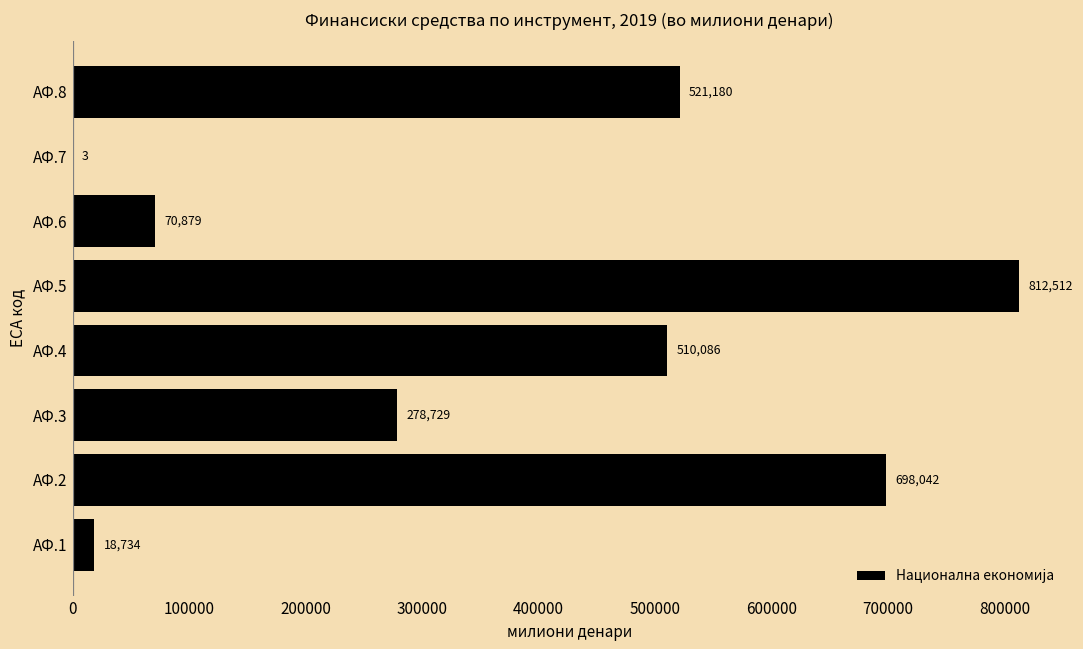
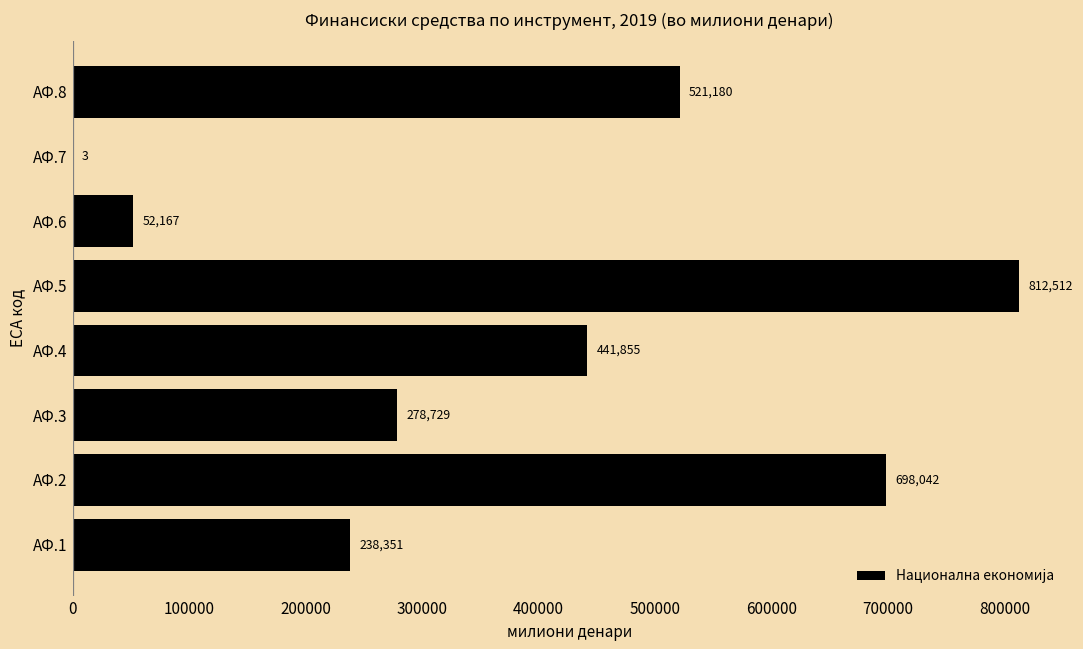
  {
    "АФ.8": "521,180",
    "АФ.7": "3",
-   "АФ.6": "70,879",
+   "АФ.6": "52,167",
    "АФ.5": "812,512",
-   "АФ.4": "510,086",
+   "АФ.4": "441,855",
    "АФ.3": "278,729",
    "АФ.2": "698,042",
-   "АФ.1": "18,734"
+   "АФ.1": "238,351"
  }
